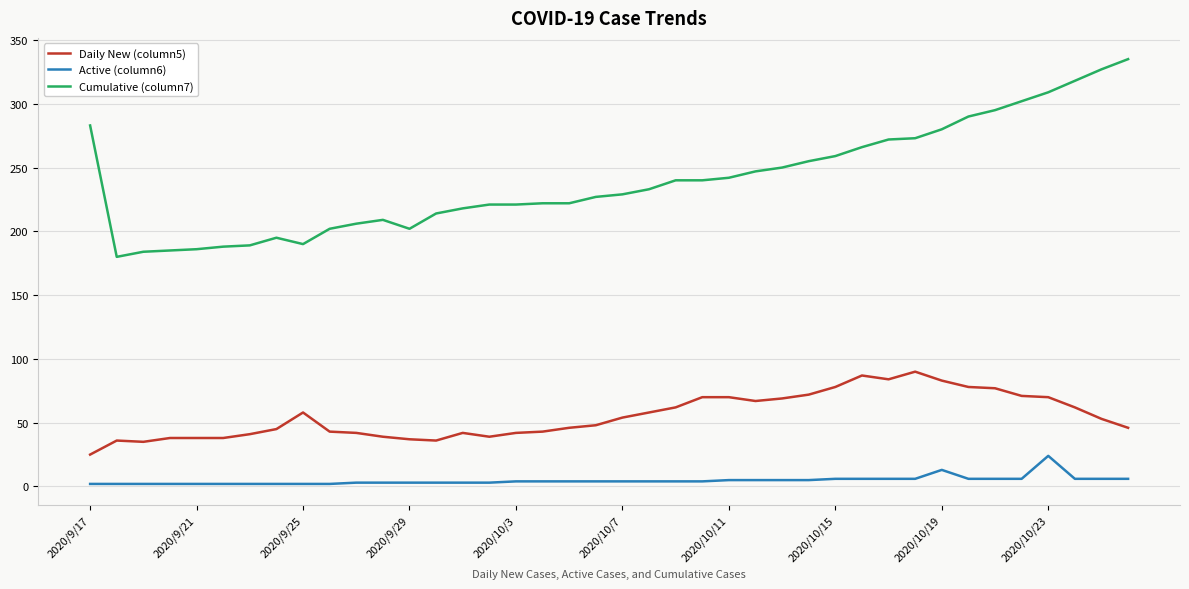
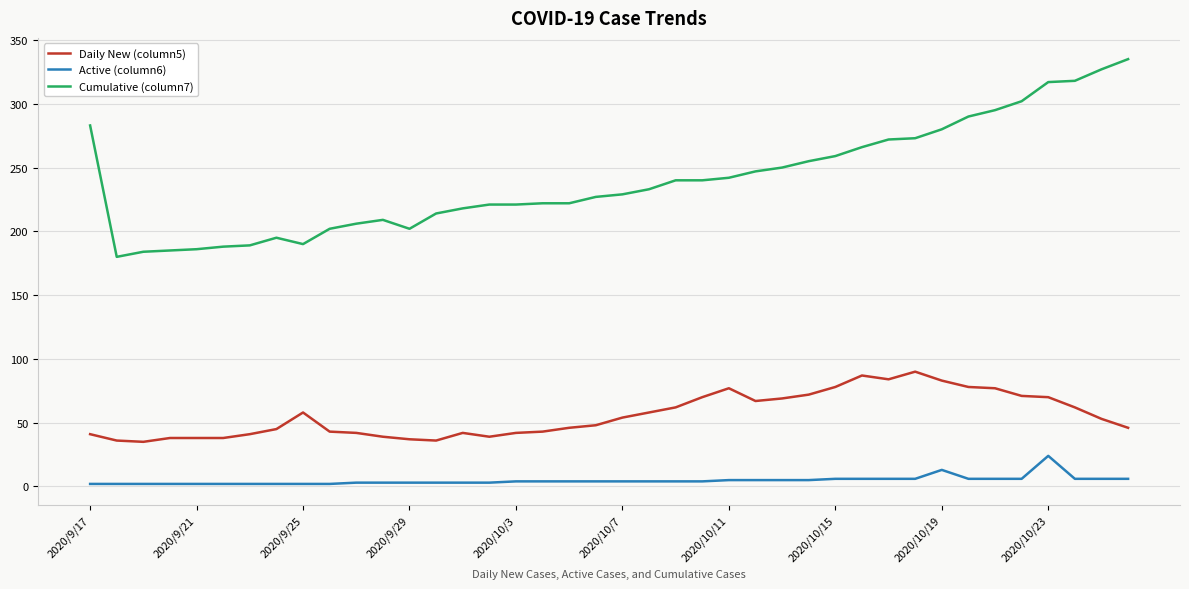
  {
    "Daily New (column5)": {
-     "2020/9/17": 25,
+     "2020/9/17": 41,
      "2020/9/21": 38,
      "2020/9/25": 58,
      "2020/9/29": 37,
      "2020/10/3": 42,
      "2020/10/7": 54,
-     "2020/10/11": 70,
+     "2020/10/11": 77,
      "2020/10/15": 78,
      "2020/10/19": 83,
      "2020/10/23": 70
    },
    "Active (column6)": {
      "2020/9/17": 2,
      "2020/9/21": 2,
      "2020/9/25": 2,
      "2020/9/29": 3,
      "2020/10/3": 4,
      "2020/10/7": 4,
      "2020/10/11": 5,
      "2020/10/15": 6,
      "2020/10/19": 13,
      "2020/10/23": 24
    },
    "Cumulative (column7)": {
      "2020/9/17": 283,
      "2020/9/21": 186,
      "2020/9/25": 190,
      "2020/9/29": 202,
      "2020/10/3": 221,
      "2020/10/7": 229,
      "2020/10/11": 242,
      "2020/10/15": 259,
      "2020/10/19": 280,
-     "2020/10/23": 309
+     "2020/10/23": 317
    }
  }
